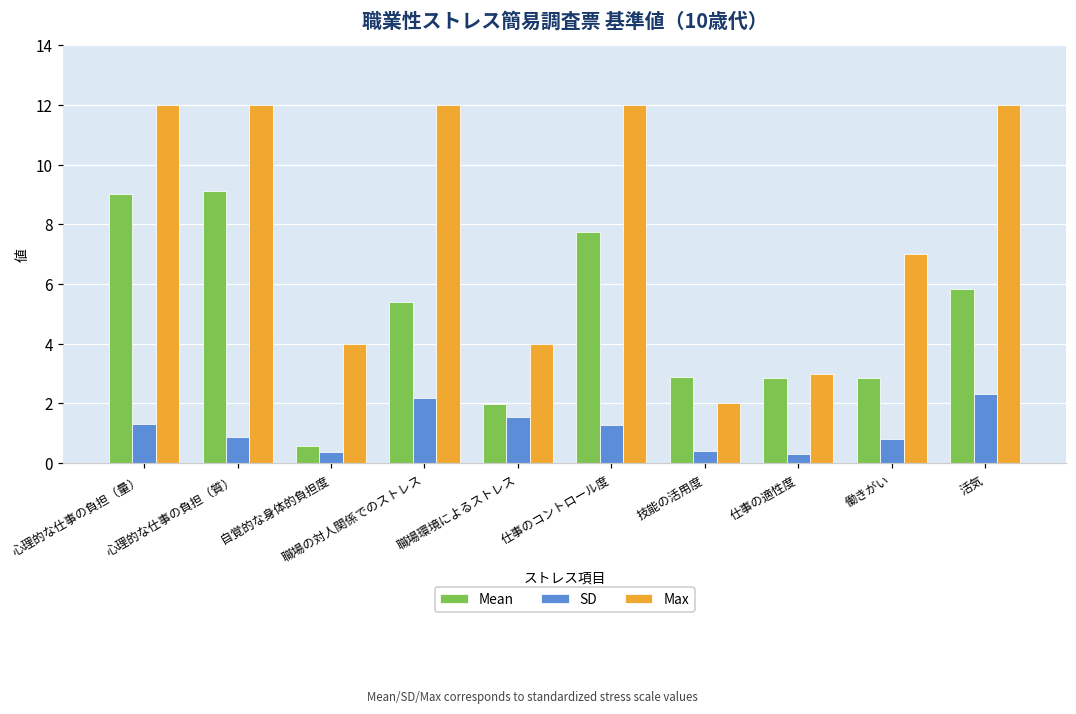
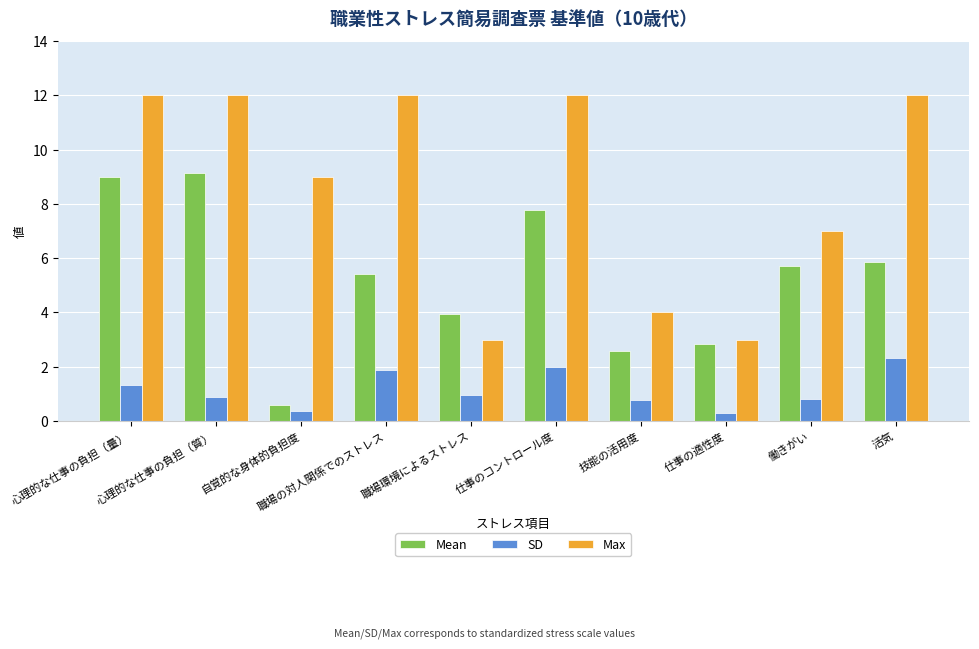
  {
    "Mean": {
      "心理的な仕事の負担（量）": 9.0,
      "心理的な仕事の負担（質）": 9.1,
      "自覚的な身体的負担度": 0.6,
      "職場の対人関係でのストレス": 5.4,
-     "職場環境によるストレス": 2.0,
+     "職場環境によるストレス": 3.9,
      "仕事のコントロール度": 7.8,
-     "技能の活用度": 2.9,
+     "技能の活用度": 2.6,
      "仕事の適性度": 2.9,
-     "働きがい": 2.8,
+     "働きがい": 5.7,
      "活気": 5.8
    },
    "SD": {
      "心理的な仕事の負担（量）": 1.3,
      "心理的な仕事の負担（質）": 0.9,
      "自覚的な身体的負担度": 0.4,
-     "職場の対人関係でのストレス": 2.2,
-     "職場環境によるストレス": 1.5,
-     "仕事のコントロール度": 1.3,
-     "技能の活用度": 0.4,
+     "職場の対人関係でのストレス": 1.9,
+     "職場環境によるストレス": 0.9,
+     "仕事のコントロール度": 2.0,
+     "技能の活用度": 0.8,
      "仕事の適性度": 0.3,
      "働きがい": 0.8,
      "活気": 2.3
    },
    "Max": {
      "心理的な仕事の負担（量）": 12,
      "心理的な仕事の負担（質）": 12,
-     "自覚的な身体的負担度": 4,
+     "自覚的な身体的負担度": 9,
      "職場の対人関係でのストレス": 12,
-     "職場環境によるストレス": 4,
+     "職場環境によるストレス": 3,
      "仕事のコントロール度": 12,
-     "技能の活用度": 2,
+     "技能の活用度": 4,
      "仕事の適性度": 3,
      "働きがい": 7,
      "活気": 12
    }
  }
